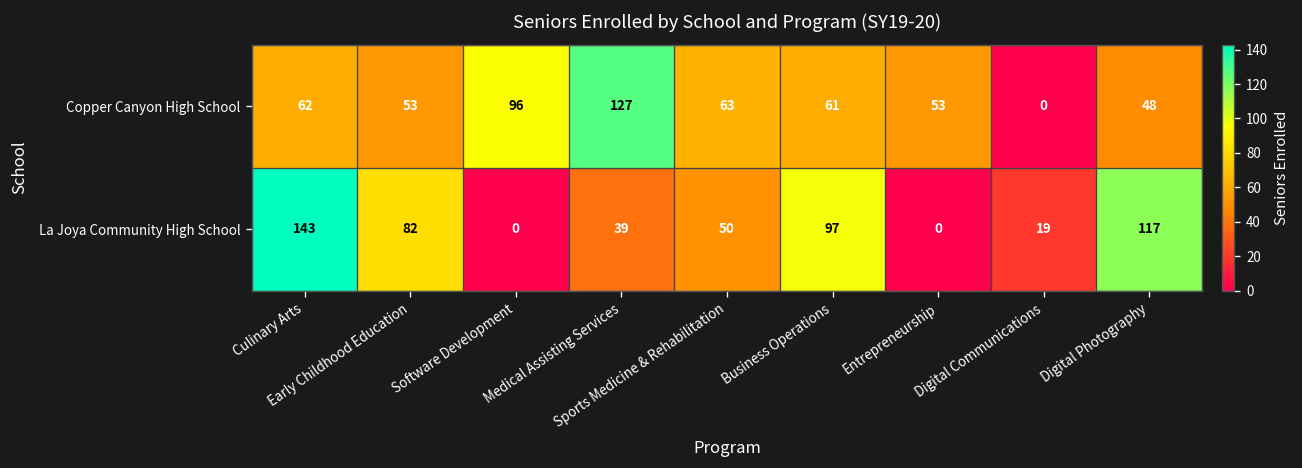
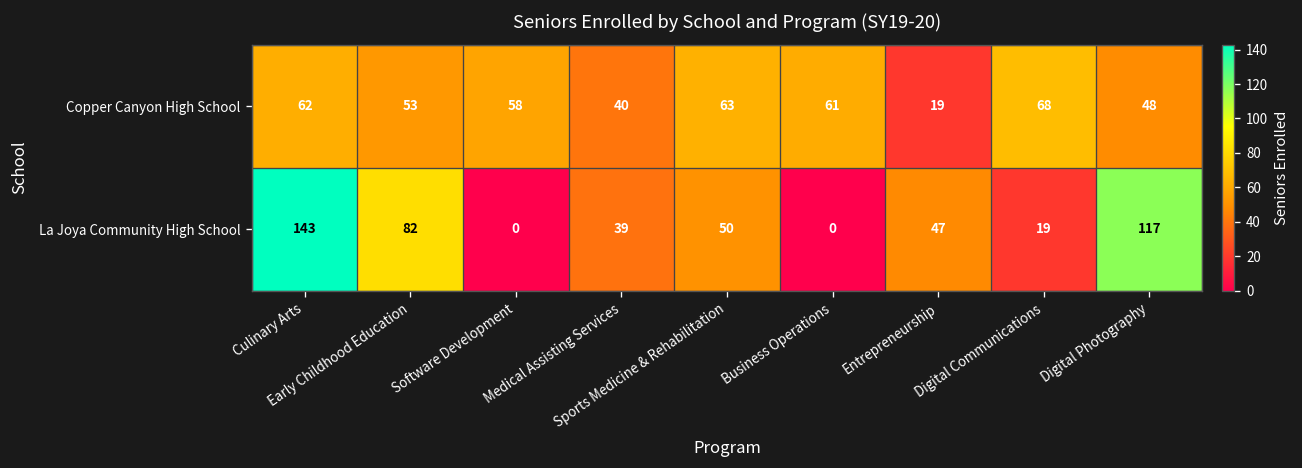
  {
    "Copper Canyon High School": {
      "Culinary Arts": 62,
      "Early Childhood Education": 53,
-     "Software Development": 96,
-     "Medical Assisting Services": 127,
+     "Software Development": 58,
+     "Medical Assisting Services": 40,
      "Sports Medicine & Rehabilitation": 63,
      "Business Operations": 61,
-     "Entrepreneurship": 53,
-     "Digital Communications": 0,
+     "Entrepreneurship": 19,
+     "Digital Communications": 68,
      "Digital Photography": 48
    },
    "La Joya Community High School": {
      "Culinary Arts": 143,
      "Early Childhood Education": 82,
      "Software Development": 0,
      "Medical Assisting Services": 39,
      "Sports Medicine & Rehabilitation": 50,
-     "Business Operations": 97,
-     "Entrepreneurship": 0,
+     "Business Operations": 0,
+     "Entrepreneurship": 47,
      "Digital Communications": 19,
      "Digital Photography": 117
    }
  }
